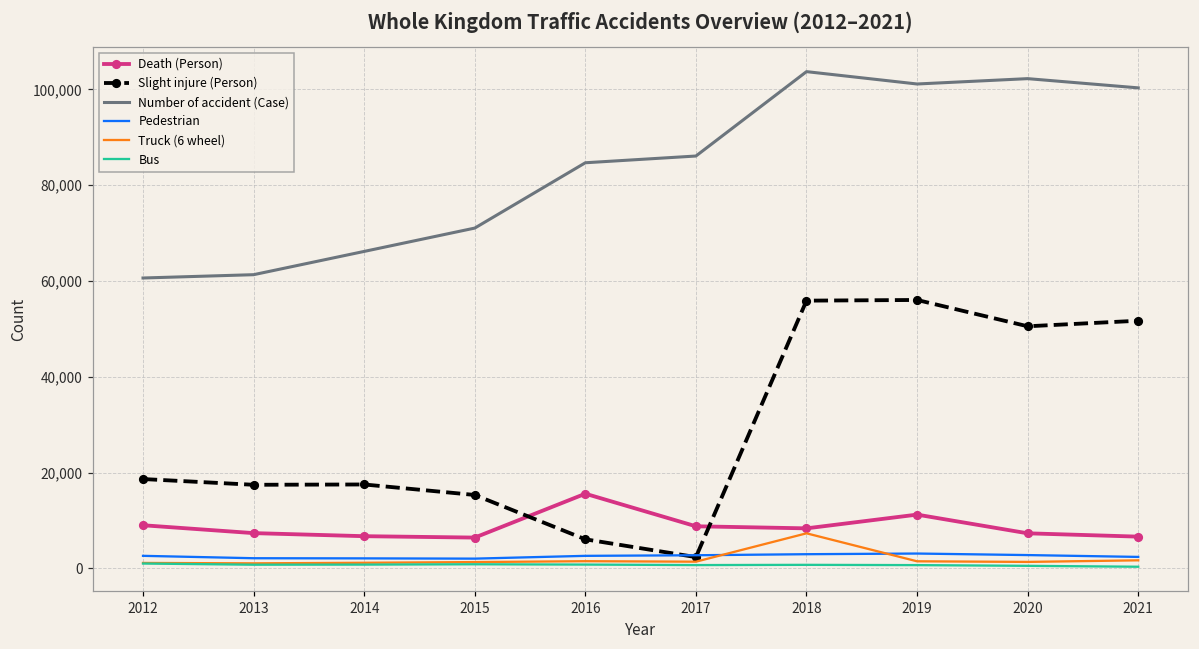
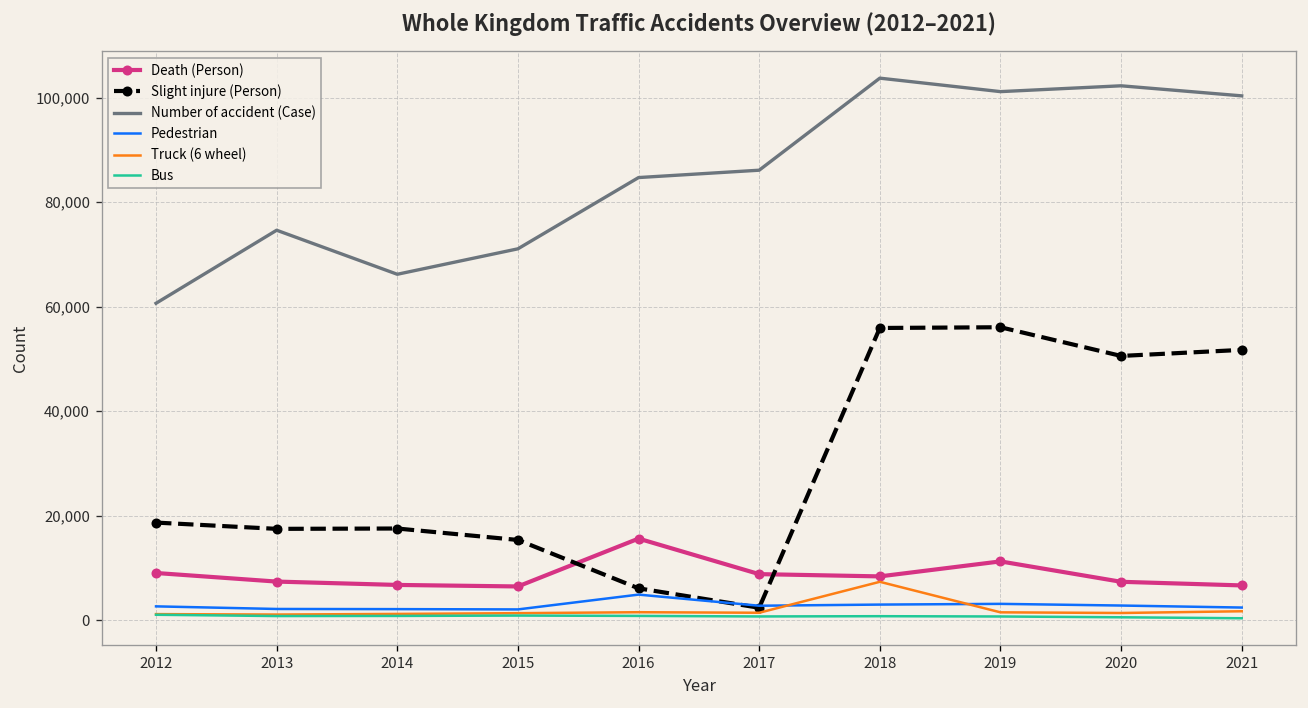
  {
    "Death (Person)": {
      "2012": "9,000",
      "2013": "7,000",
      "2014": "7,000",
      "2015": "6,000",
      "2016": "16,000",
      "2017": "9,000",
      "2018": "8,000",
      "2019": "11,000",
      "2020": "7,000",
      "2021": "7,000"
    },
    "Slight injure (Person)": {
      "2012": "19,000",
      "2013": "17,000",
      "2014": "18,000",
      "2015": "15,000",
      "2016": "6,000",
      "2018": "56,000",
      "2019": "56,000",
      "2020": "51,000",
      "2021": "52,000"
    },
    "Number of accident (Case)": {
      "2012": "61,000",
-     "2013": "61,000",
+     "2013": "75,000",
      "2014": "66,000",
      "2015": "71,000",
      "2016": "85,000",
      "2017": "86,000",
      "2018": "104,000",
      "2019": "101,000",
      "2020": "102,000",
      "2021": "100,000"
    },
    "Pedestrian": {
      "2012": "3,000",
      "2013": "2,000",
      "2014": "2,000",
      "2015": "2,000",
-     "2016": "3,000",
+     "2016": "5,000",
      "2018": "3,000",
      "2019": "3,000",
      "2020": "3,000",
      "2021": "2,000"
    },
    "Truck (6 wheel)": {
      "2016": "2,000",
      "2017": "1,000",
      "2018": "7,000",
      "2019": "1,000",
      "2020": "1,000",
      "2021": "2,000"
    },
    "Bus": {
      "2016": "1,000",
      "2017": "1,000",
      "2018": "1,000",
      "2019": "1,000",
      "2020": "1,000",
      "2021": "0"
    }
  }
